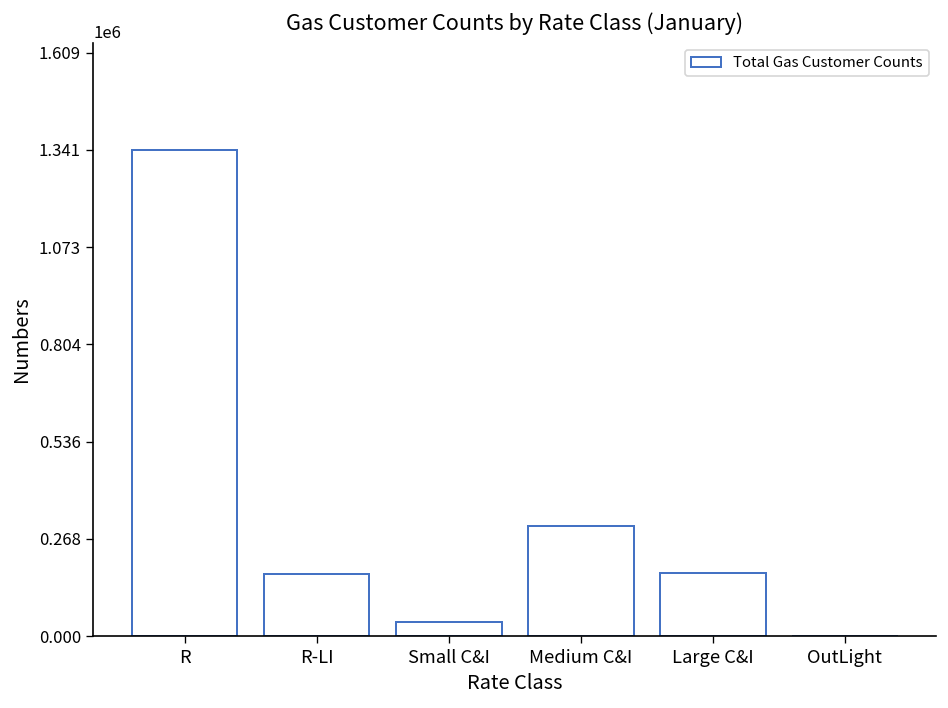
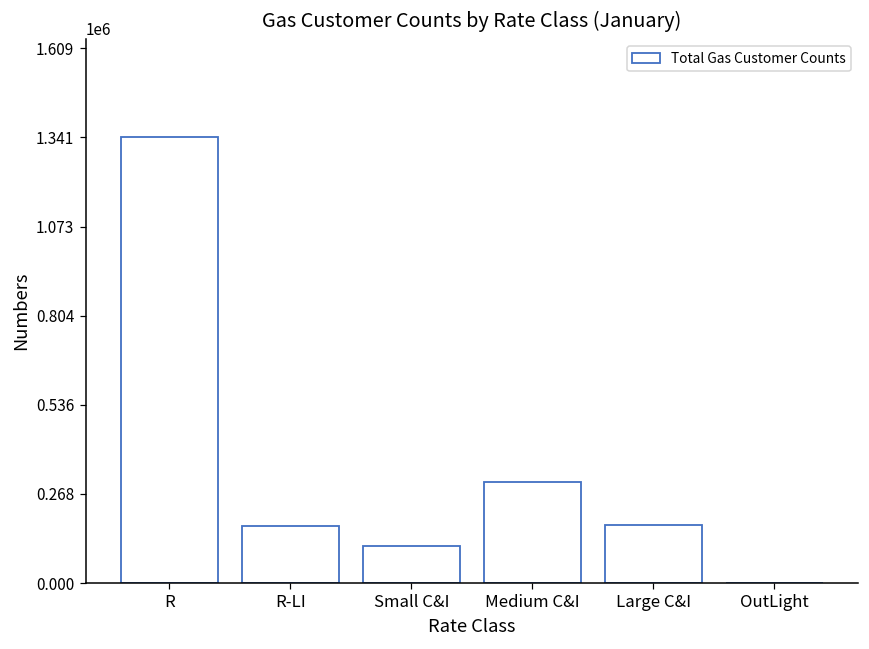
  {
    "R": 1340000,
    "R-LI": 170000,
-   "Small C&I": 40000,
+   "Small C&I": 110000,
    "Medium C&I": 300000,
    "Large C&I": 170000,
    "OutLight": 0
  }
